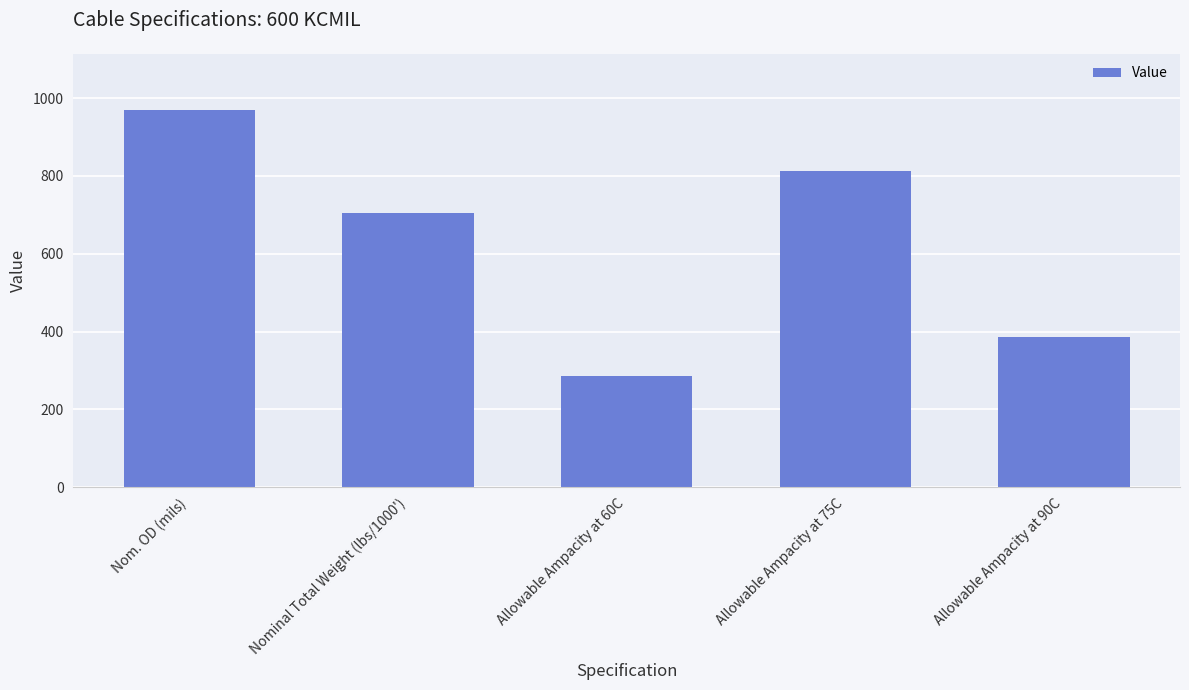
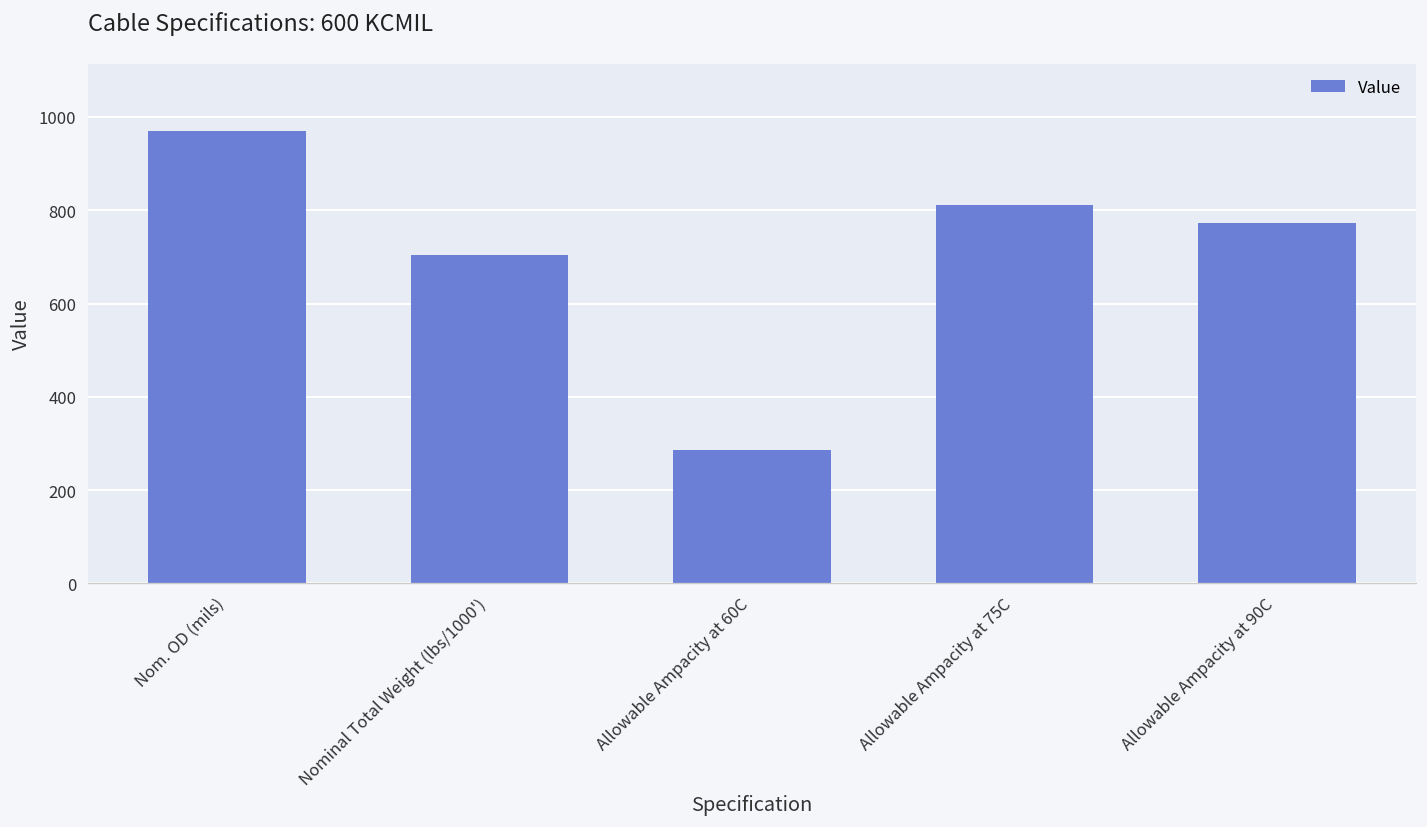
  {
    "Nom. OD (mils)": 970,
    "Nominal Total Weight (lbs/1000')": 700,
    "Allowable Ampacity at 60C": 290,
    "Allowable Ampacity at 75C": 810,
-   "Allowable Ampacity at 90C": 390
+   "Allowable Ampacity at 90C": 770
  }
